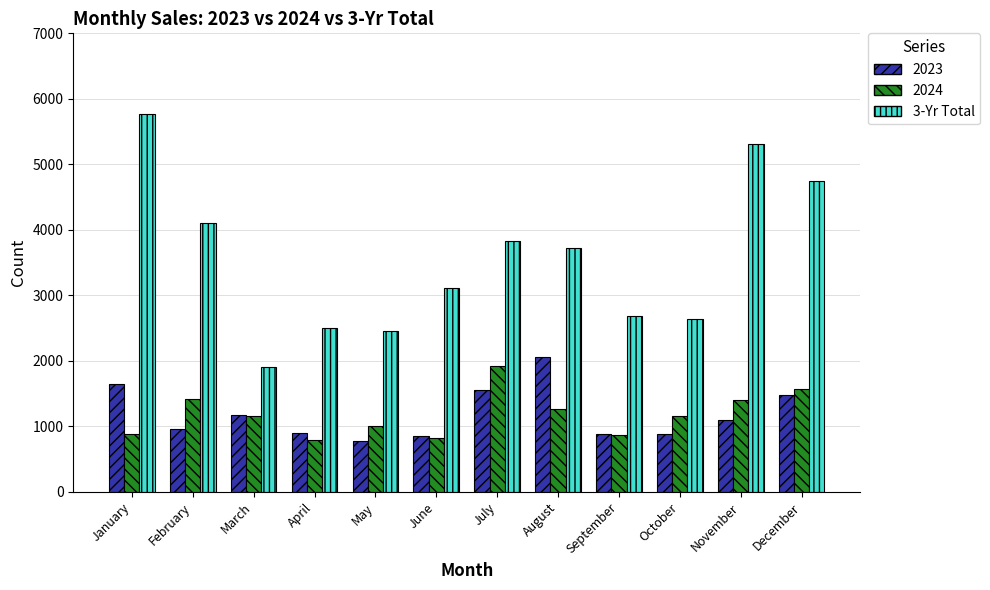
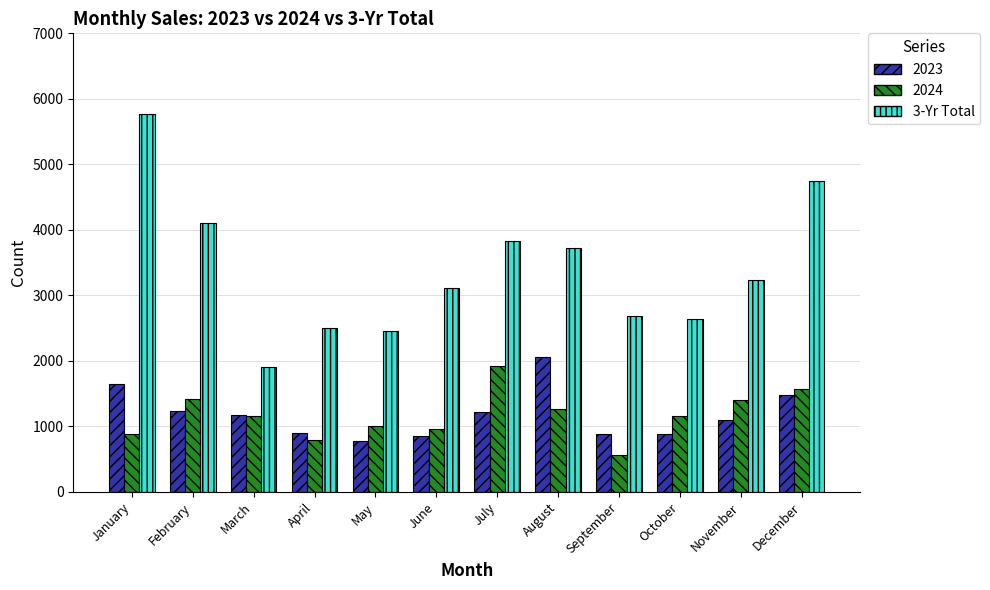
  {
    "2023": {
      "January": 1600,
-     "February": 1000,
+     "February": 1200,
      "March": 1200,
      "April": 900,
      "May": 800,
      "June": 900,
-     "July": 1500,
+     "July": 1200,
      "August": 2100,
      "September": 900,
      "October": 900,
      "November": 1100,
      "December": 1500
    },
    "2024": {
      "January": 900,
      "February": 1400,
      "March": 1200,
      "April": 800,
      "May": 1000,
-     "June": 800,
+     "June": 1000,
      "July": 1900,
      "August": 1300,
-     "September": 900,
+     "September": 600,
      "October": 1200,
      "November": 1400,
      "December": 1600
    },
    "3-Yr Total": {
      "January": 5800,
      "February": 4100,
      "March": 1900,
      "April": 2500,
      "May": 2500,
      "June": 3100,
      "July": 3800,
      "August": 3700,
      "September": 2700,
      "October": 2600,
-     "November": 5300,
+     "November": 3200,
      "December": 4800
    }
  }
